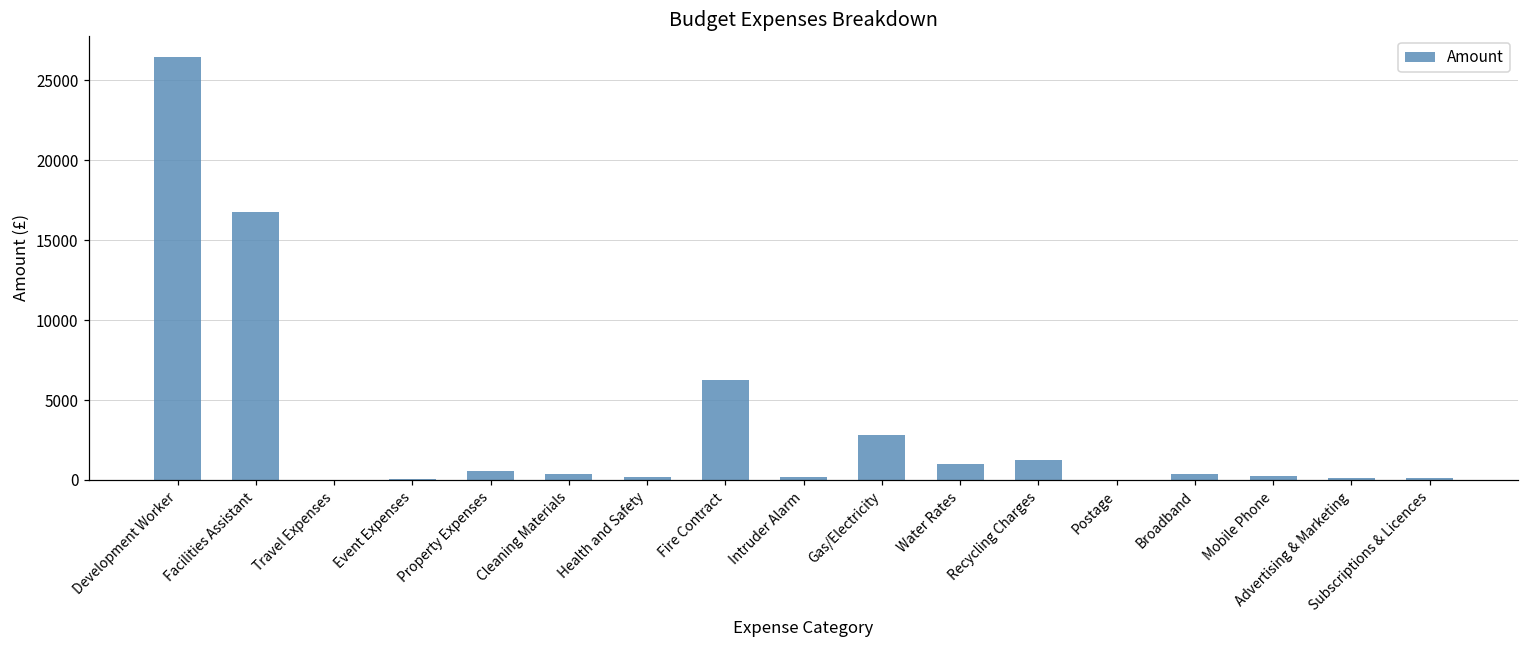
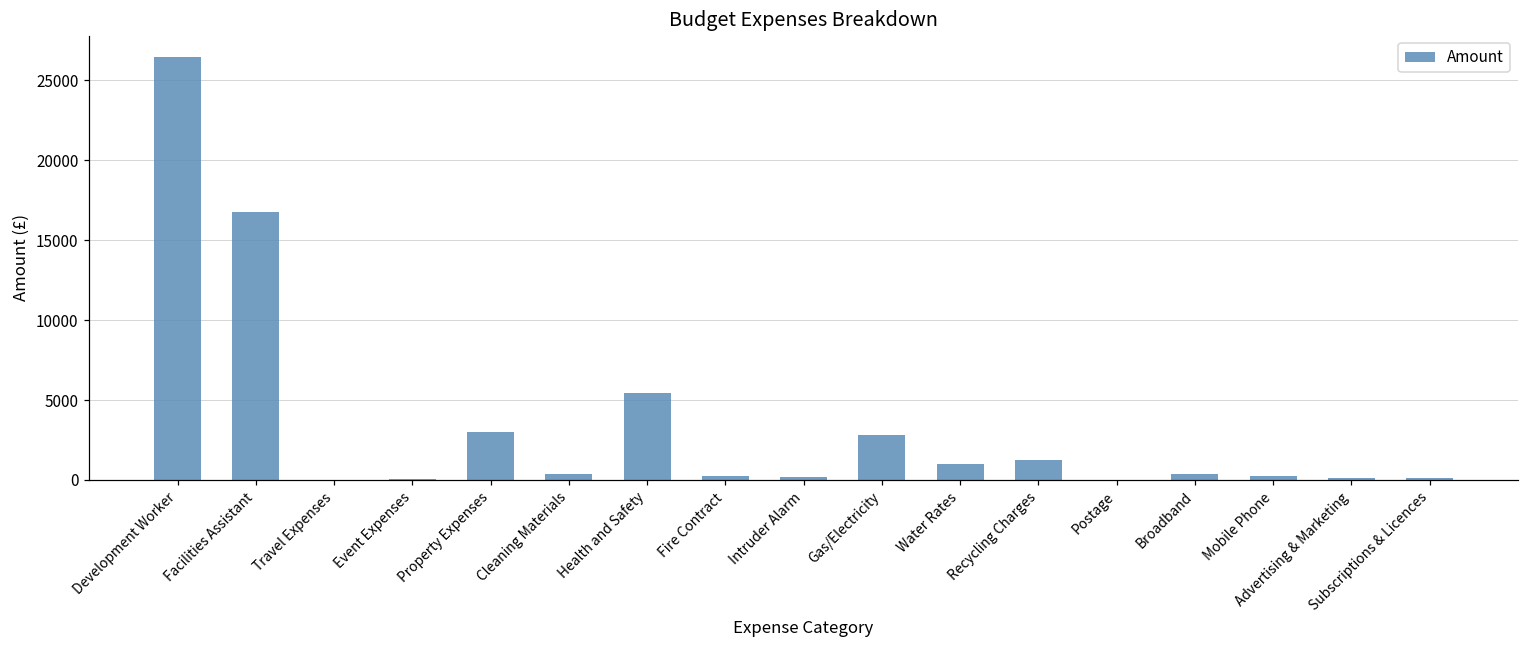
  {
    "Development Worker": 26500,
    "Facilities Assistant": 16800,
-   "Property Expenses": 500,
+   "Property Expenses": 3000,
    "Cleaning Materials": 400,
-   "Health and Safety": 200,
-   "Fire Contract": 6200,
+   "Health and Safety": 5400,
+   "Fire Contract": 300,
    "Gas/Electricity": 2800,
    "Water Rates": 1000,
    "Recycling Charges": 1300,
    "Broadband": 400,
    "Mobile Phone": 200
  }
